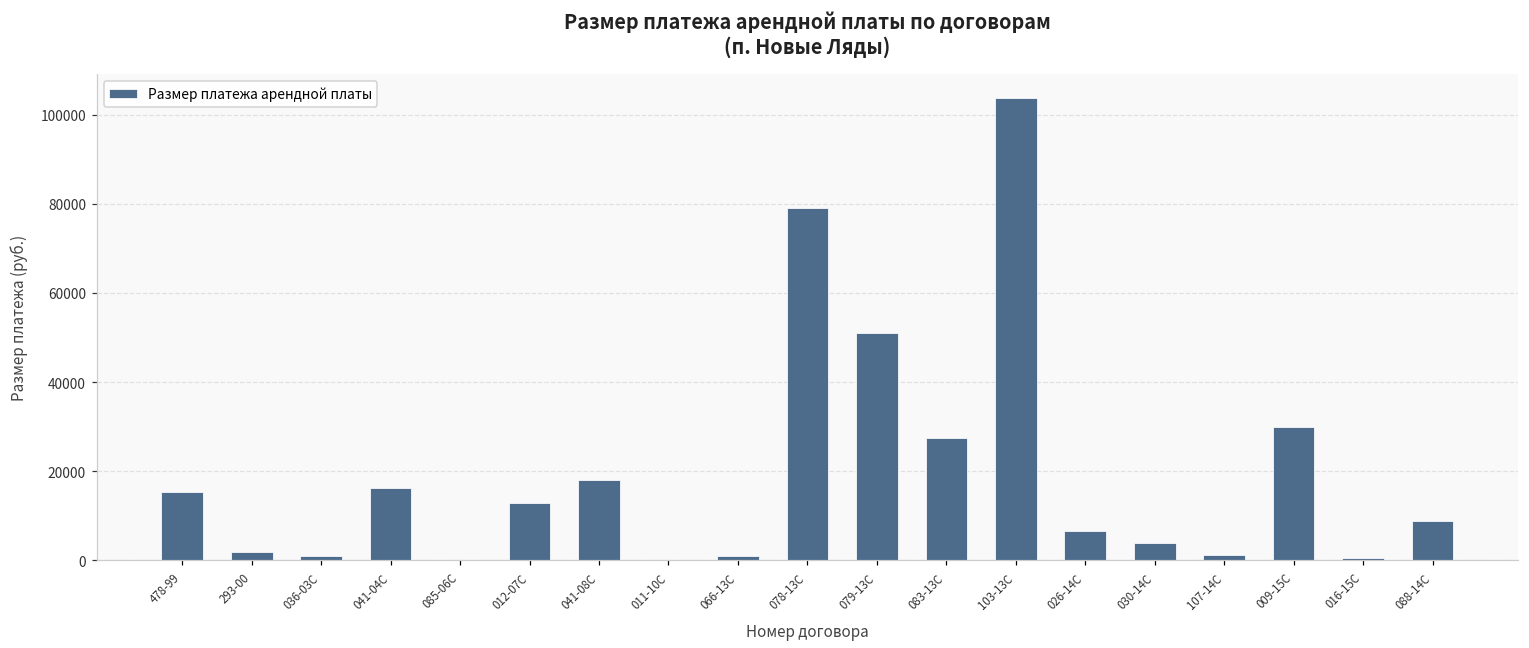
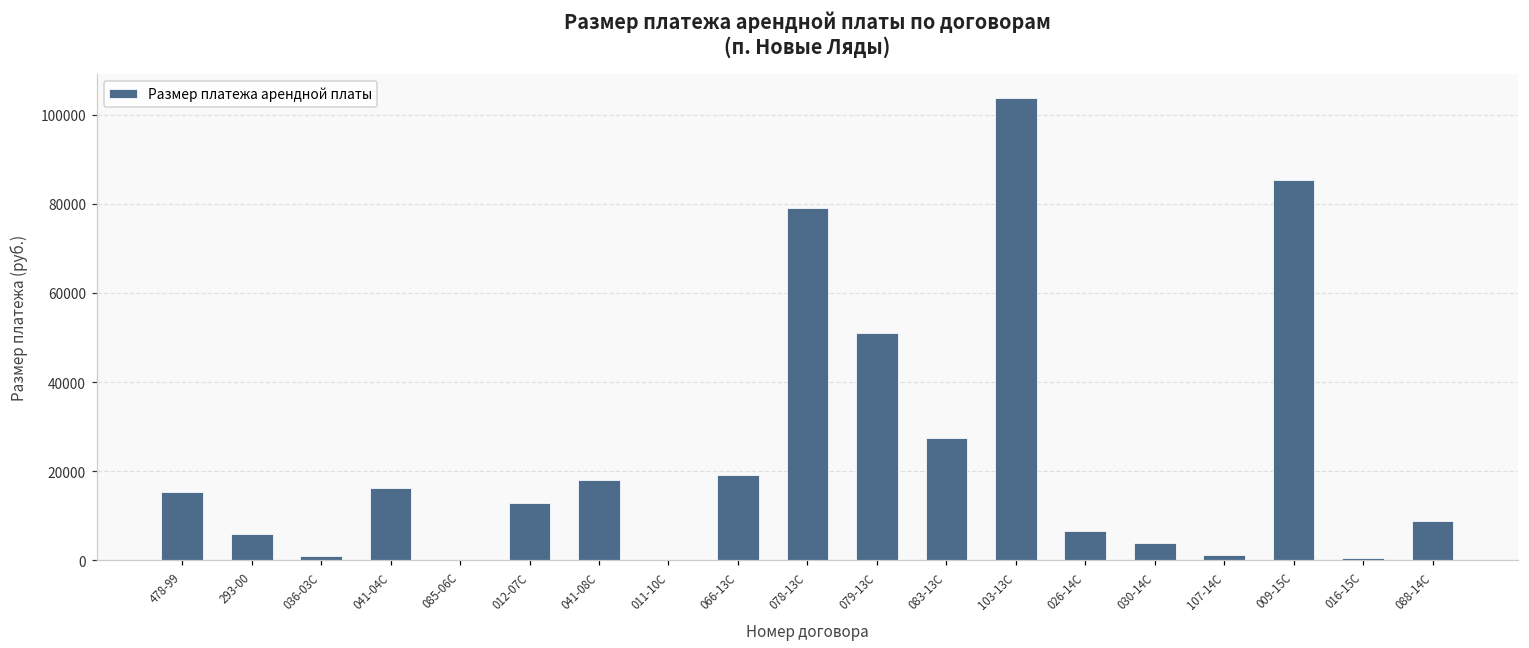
  {
    "478-99": 15000,
-   "293-00": 2000,
+   "293-00": 6000,
    "036-03С": 1000,
    "041-04С": 16000,
    "012-07С": 13000,
    "041-08С": 18000,
-   "066-13С": 1000,
+   "066-13С": 19000,
    "078-13С": 79000,
    "079-13С": 51000,
    "083-13С": 27000,
    "103-13С": 104000,
    "026-14С": 6000,
    "030-14С": 4000,
    "107-14С": 1000,
-   "009-15С": 30000,
+   "009-15С": 85000,
    "088-14С": 9000
  }
